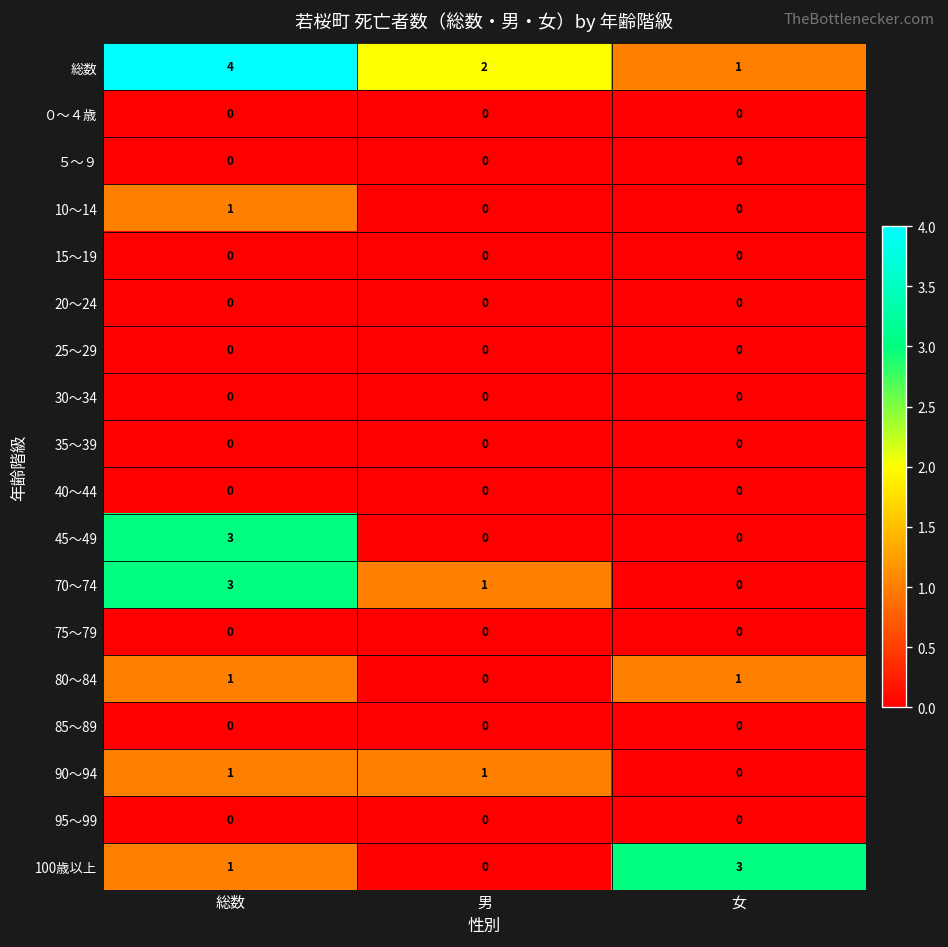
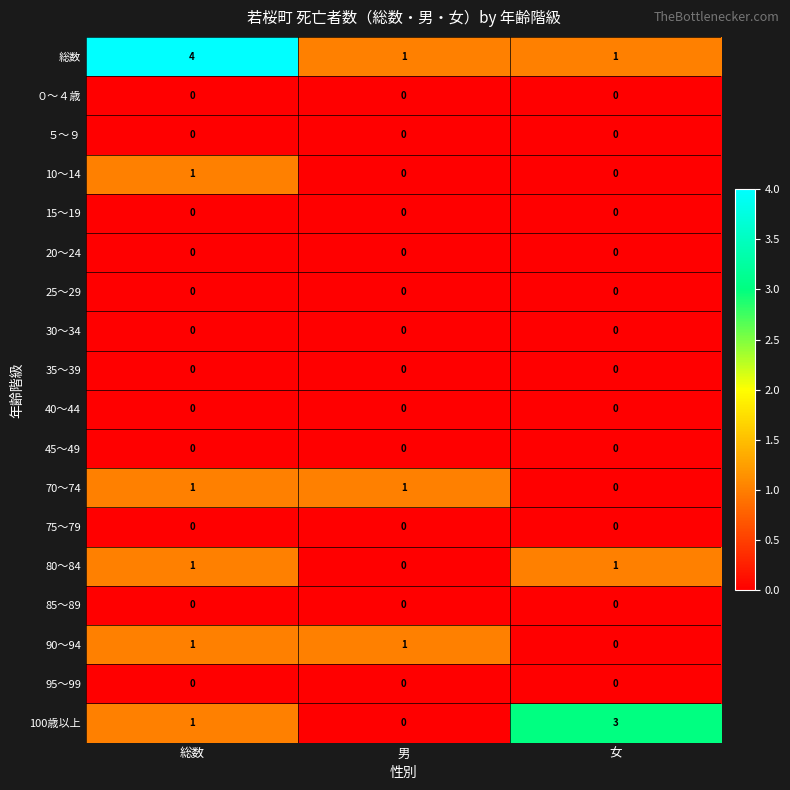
  {
    "総数": {
      "総数": 4,
-     "男": 2,
+     "男": 1,
      "女": 1
    },
    "０～４歳": {
      "総数": 0,
      "男": 0,
      "女": 0
    },
    "５～９": {
      "総数": 0,
      "男": 0,
      "女": 0
    },
    "10～14": {
      "総数": 1,
      "男": 0,
      "女": 0
    },
    "15～19": {
      "総数": 0,
      "男": 0,
      "女": 0
    },
    "20～24": {
      "総数": 0,
      "男": 0,
      "女": 0
    },
    "25～29": {
      "総数": 0,
      "男": 0,
      "女": 0
    },
    "30～34": {
      "総数": 0,
      "男": 0,
      "女": 0
    },
    "35～39": {
      "総数": 0,
      "男": 0,
      "女": 0
    },
    "40～44": {
      "総数": 0,
      "男": 0,
      "女": 0
    },
    "45～49": {
-     "総数": 3,
+     "総数": 0,
      "男": 0,
      "女": 0
    },
    "70～74": {
-     "総数": 3,
+     "総数": 1,
      "男": 1,
      "女": 0
    },
    "75～79": {
      "総数": 0,
      "男": 0,
      "女": 0
    },
    "80～84": {
      "総数": 1,
      "男": 0,
      "女": 1
    },
    "85～89": {
      "総数": 0,
      "男": 0,
      "女": 0
    },
    "90～94": {
      "総数": 1,
      "男": 1,
      "女": 0
    },
    "95～99": {
      "総数": 0,
      "男": 0,
      "女": 0
    },
    "100歳以上": {
      "総数": 1,
      "男": 0,
      "女": 3
    }
  }
